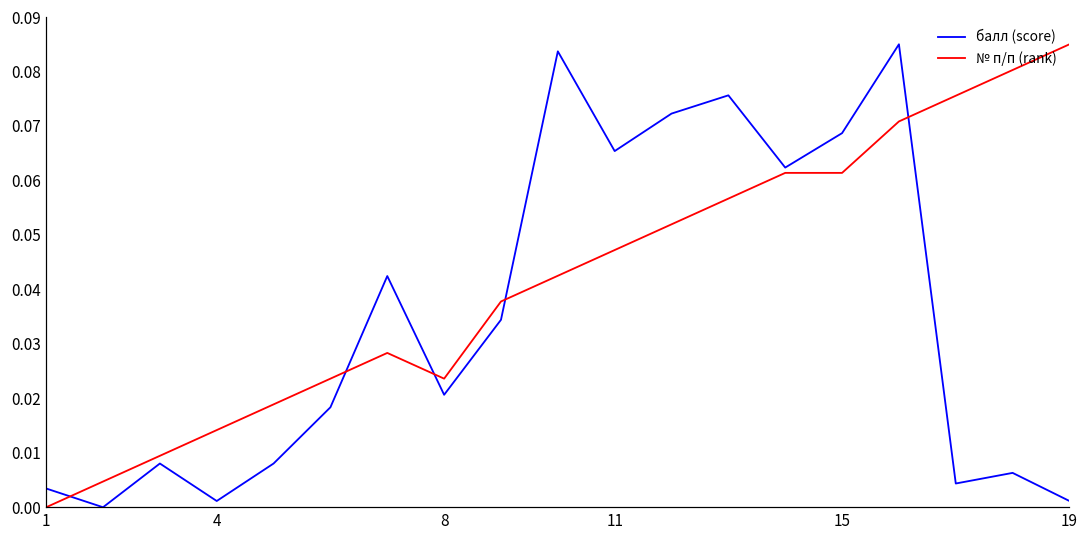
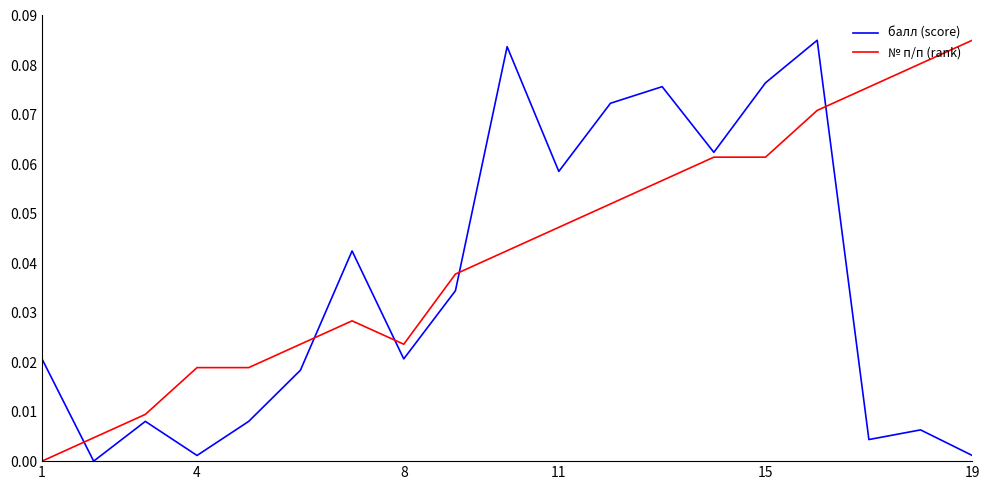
  {
    "балл (score)": {
-     "1": 0.003,
+     "1": 0.021,
      "4": 0.001,
      "8": 0.021,
-     "11": 0.065,
-     "15": 0.069,
+     "11": 0.059,
+     "15": 0.076,
      "19": 0.001
    },
    "№ п/п (rank)": {
      "1": 0.000,
-     "4": 0.014,
+     "4": 0.019,
      "8": 0.024,
      "11": 0.047,
      "15": 0.061,
      "19": 0.085
    }
  }
